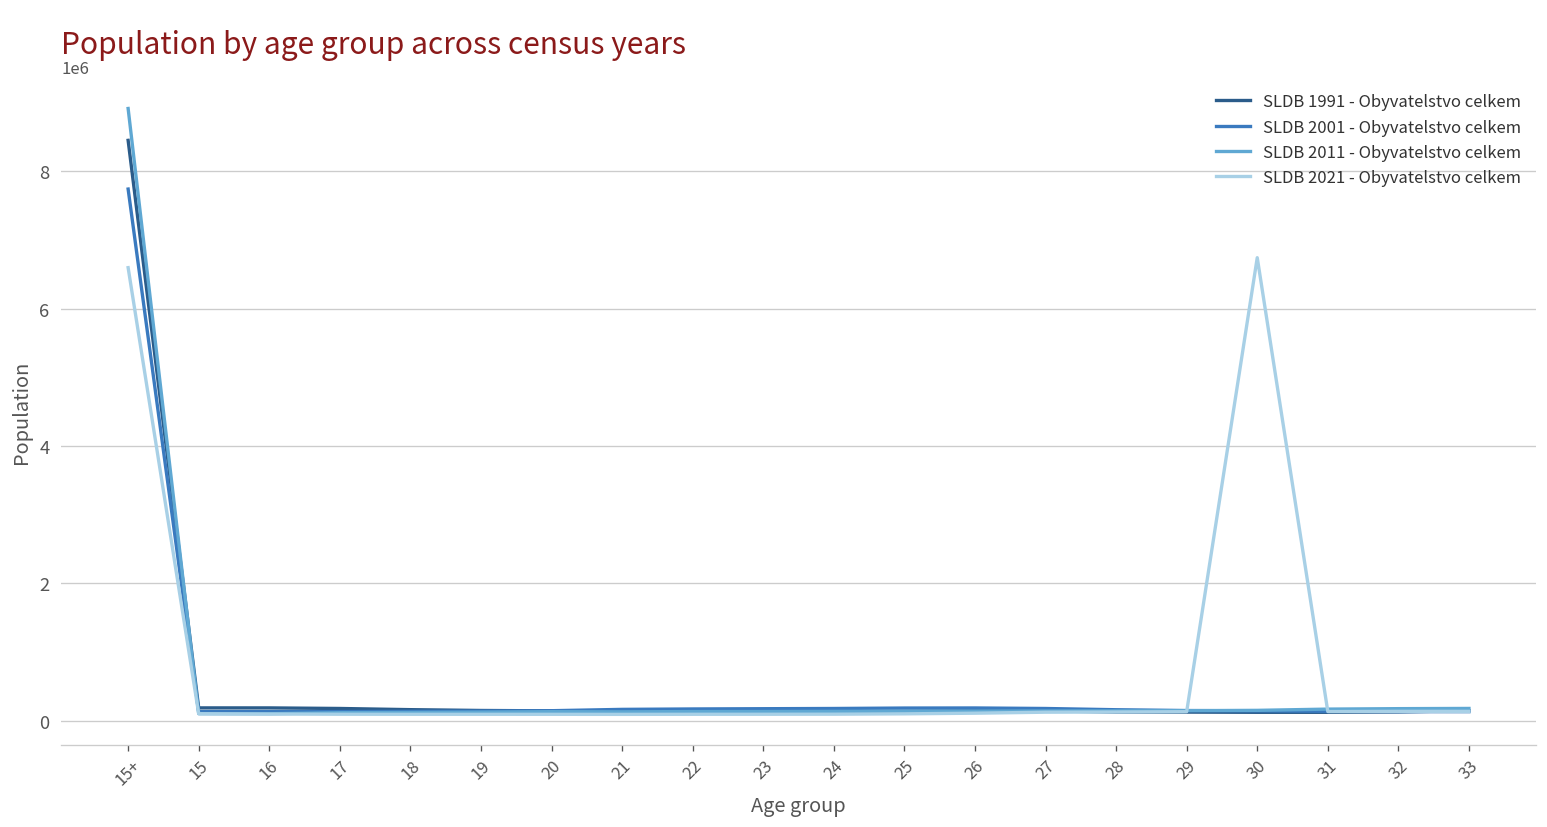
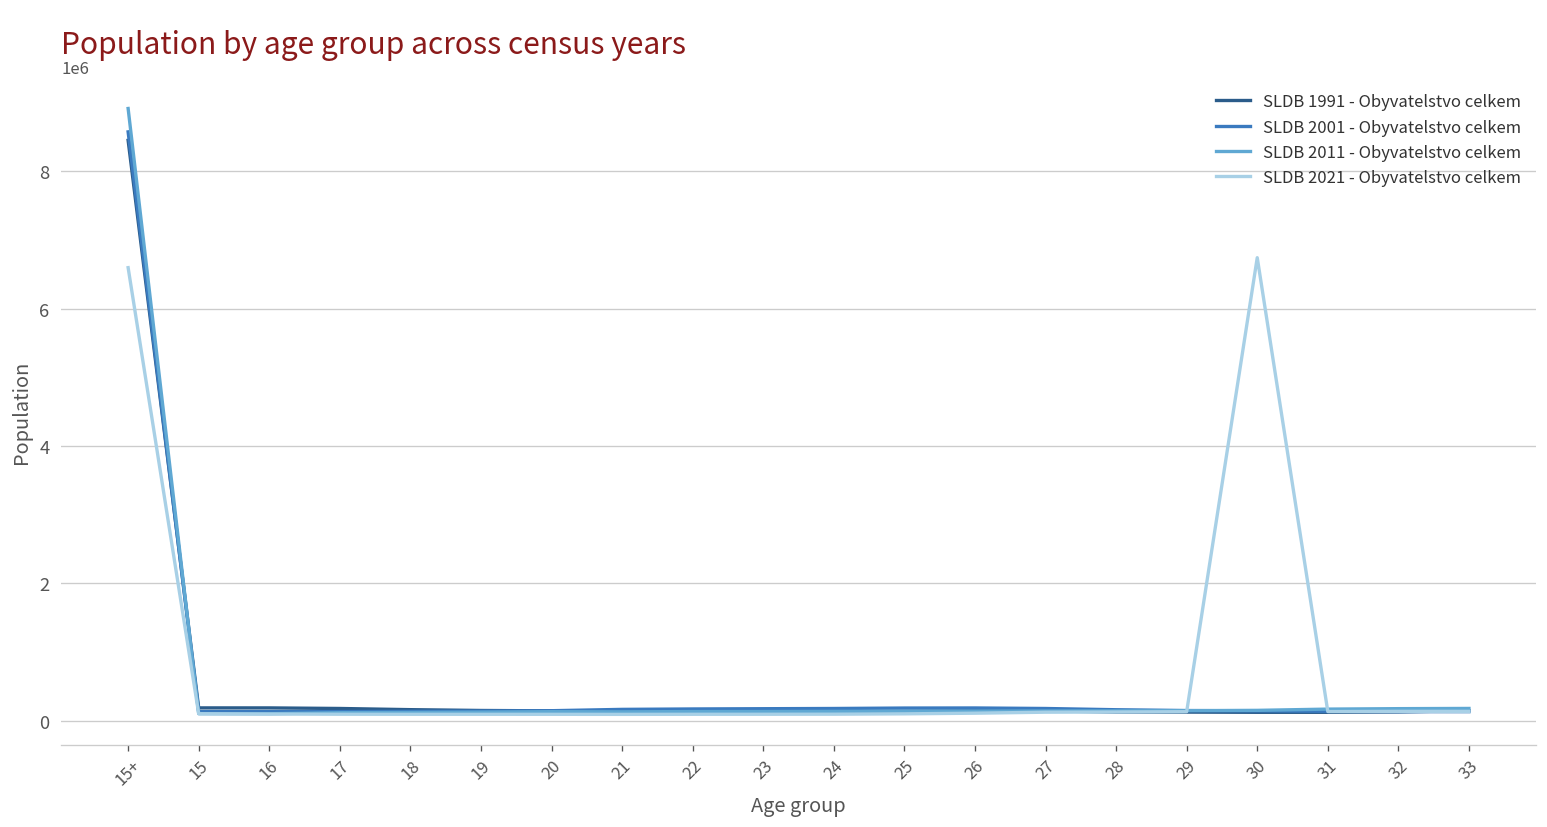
  {
    "SLDB 1991 - Obyvatelstvo celkem": {
      "15+": 8400000,
      "15": 200000,
      "16": 200000,
      "17": 200000
    },
    "SLDB 2001 - Obyvatelstvo celkem": {
-     "15+": 7700000,
+     "15+": 8600000,
      "25": 200000
    },
    "SLDB 2011 - Obyvatelstvo celkem": {
      "15+": 8900000
    },
    "SLDB 2021 - Obyvatelstvo celkem": {
      "15+": 6600000,
      "30": 6700000
    }
  }
